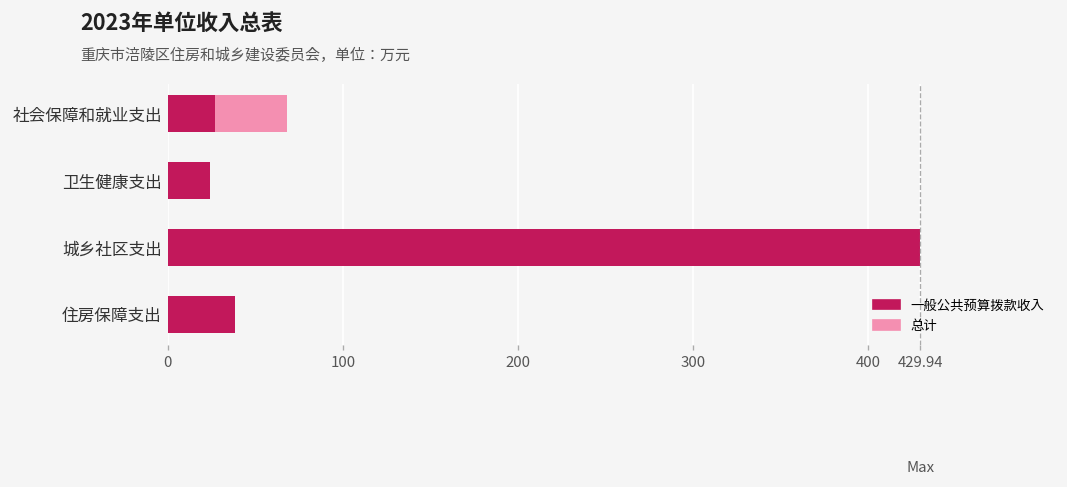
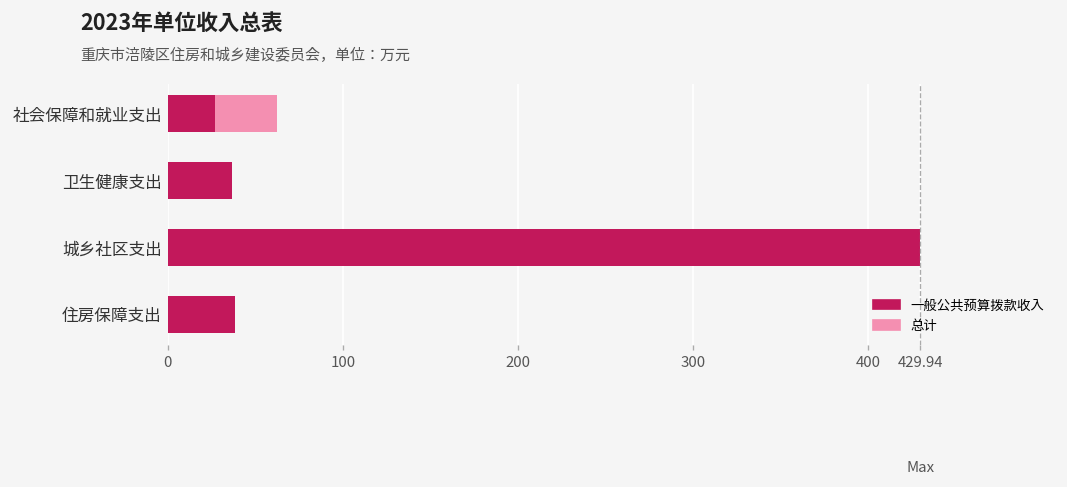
  {
    "总计": {
-     "社会保障和就业支出": 68,
+     "社会保障和就业支出": 62,
      "城乡社区支出": 430,
      "住房保障支出": 39
    },
    "一般公共预算拨款收入": {
-     "卫生健康支出": 24,
+     "卫生健康支出": 37,
      "城乡社区支出": 430,
      "住房保障支出": 39
    }
  }
